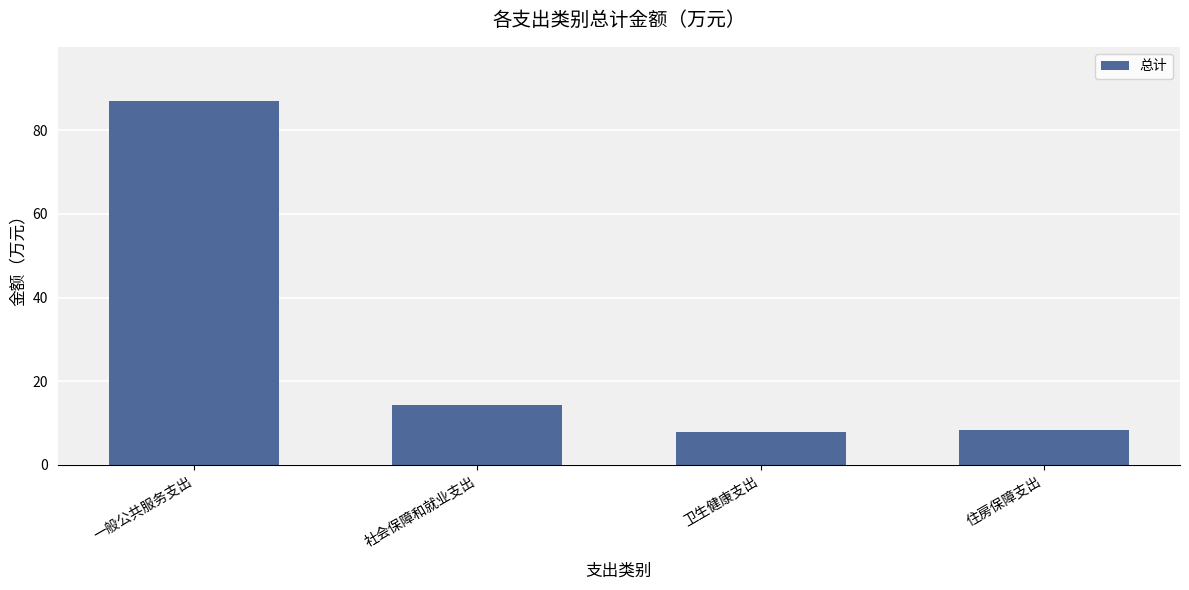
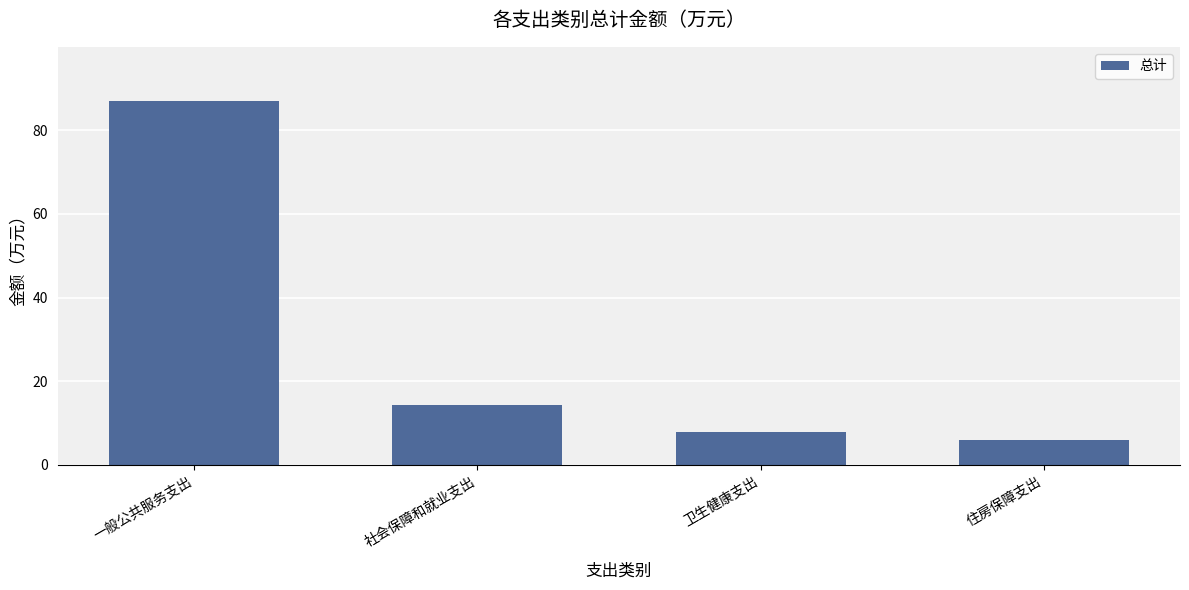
  {
    "一般公共服务支出": 87,
    "社会保障和就业支出": 14,
    "卫生健康支出": 8,
-   "住房保障支出": 8
+   "住房保障支出": 6
  }
